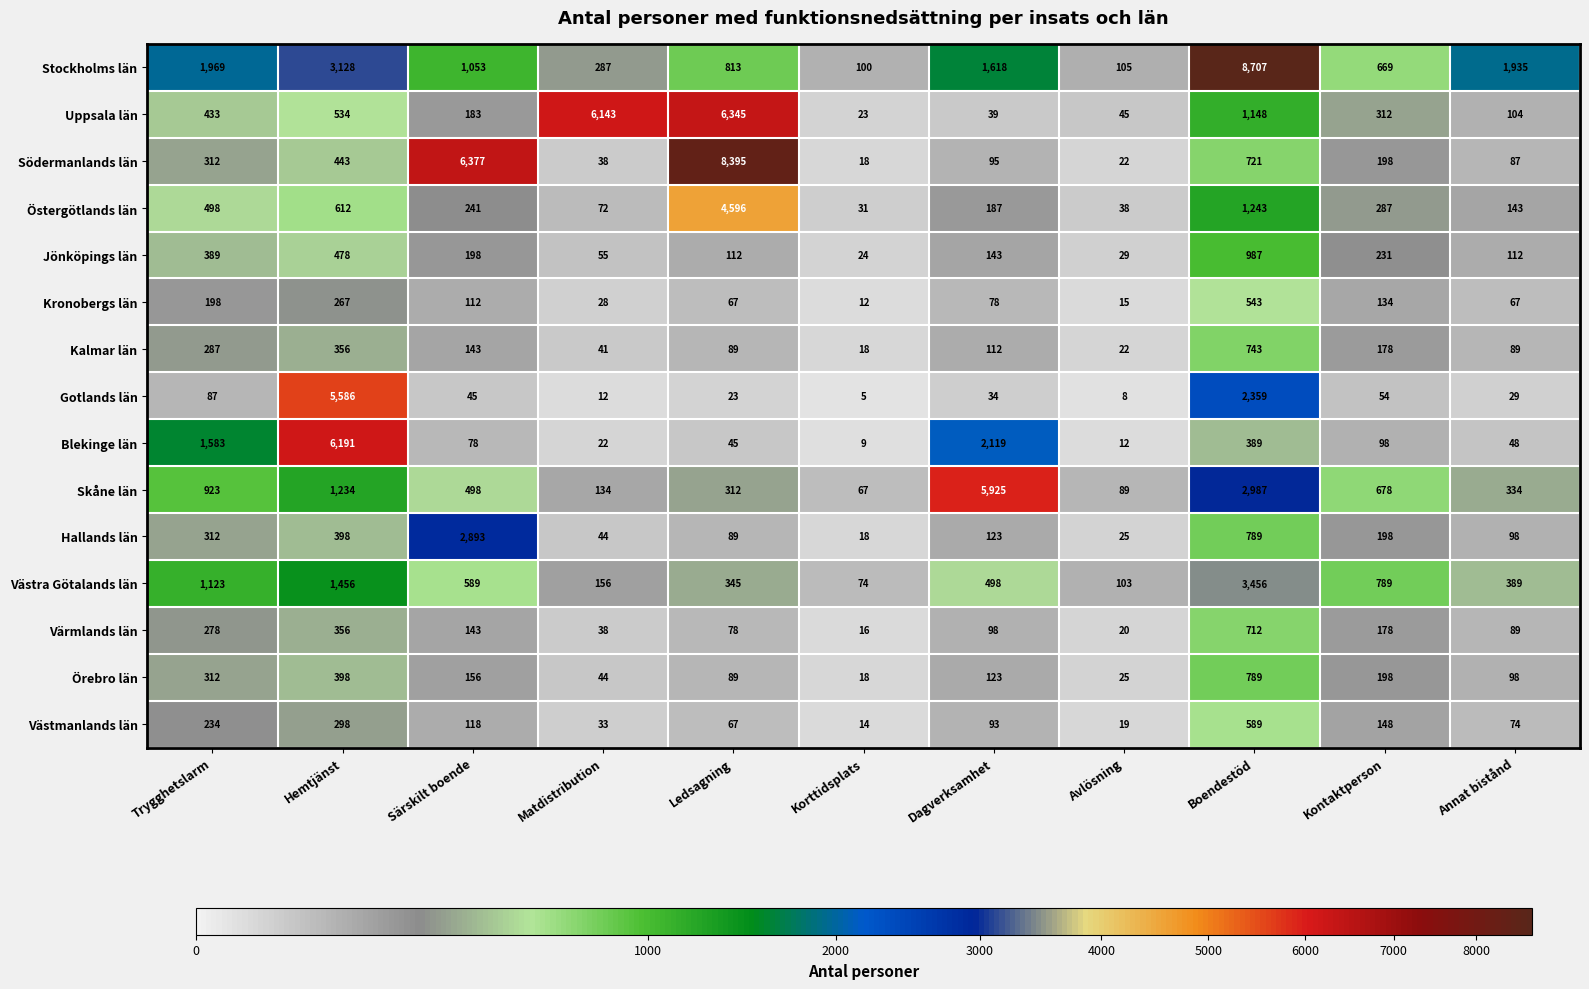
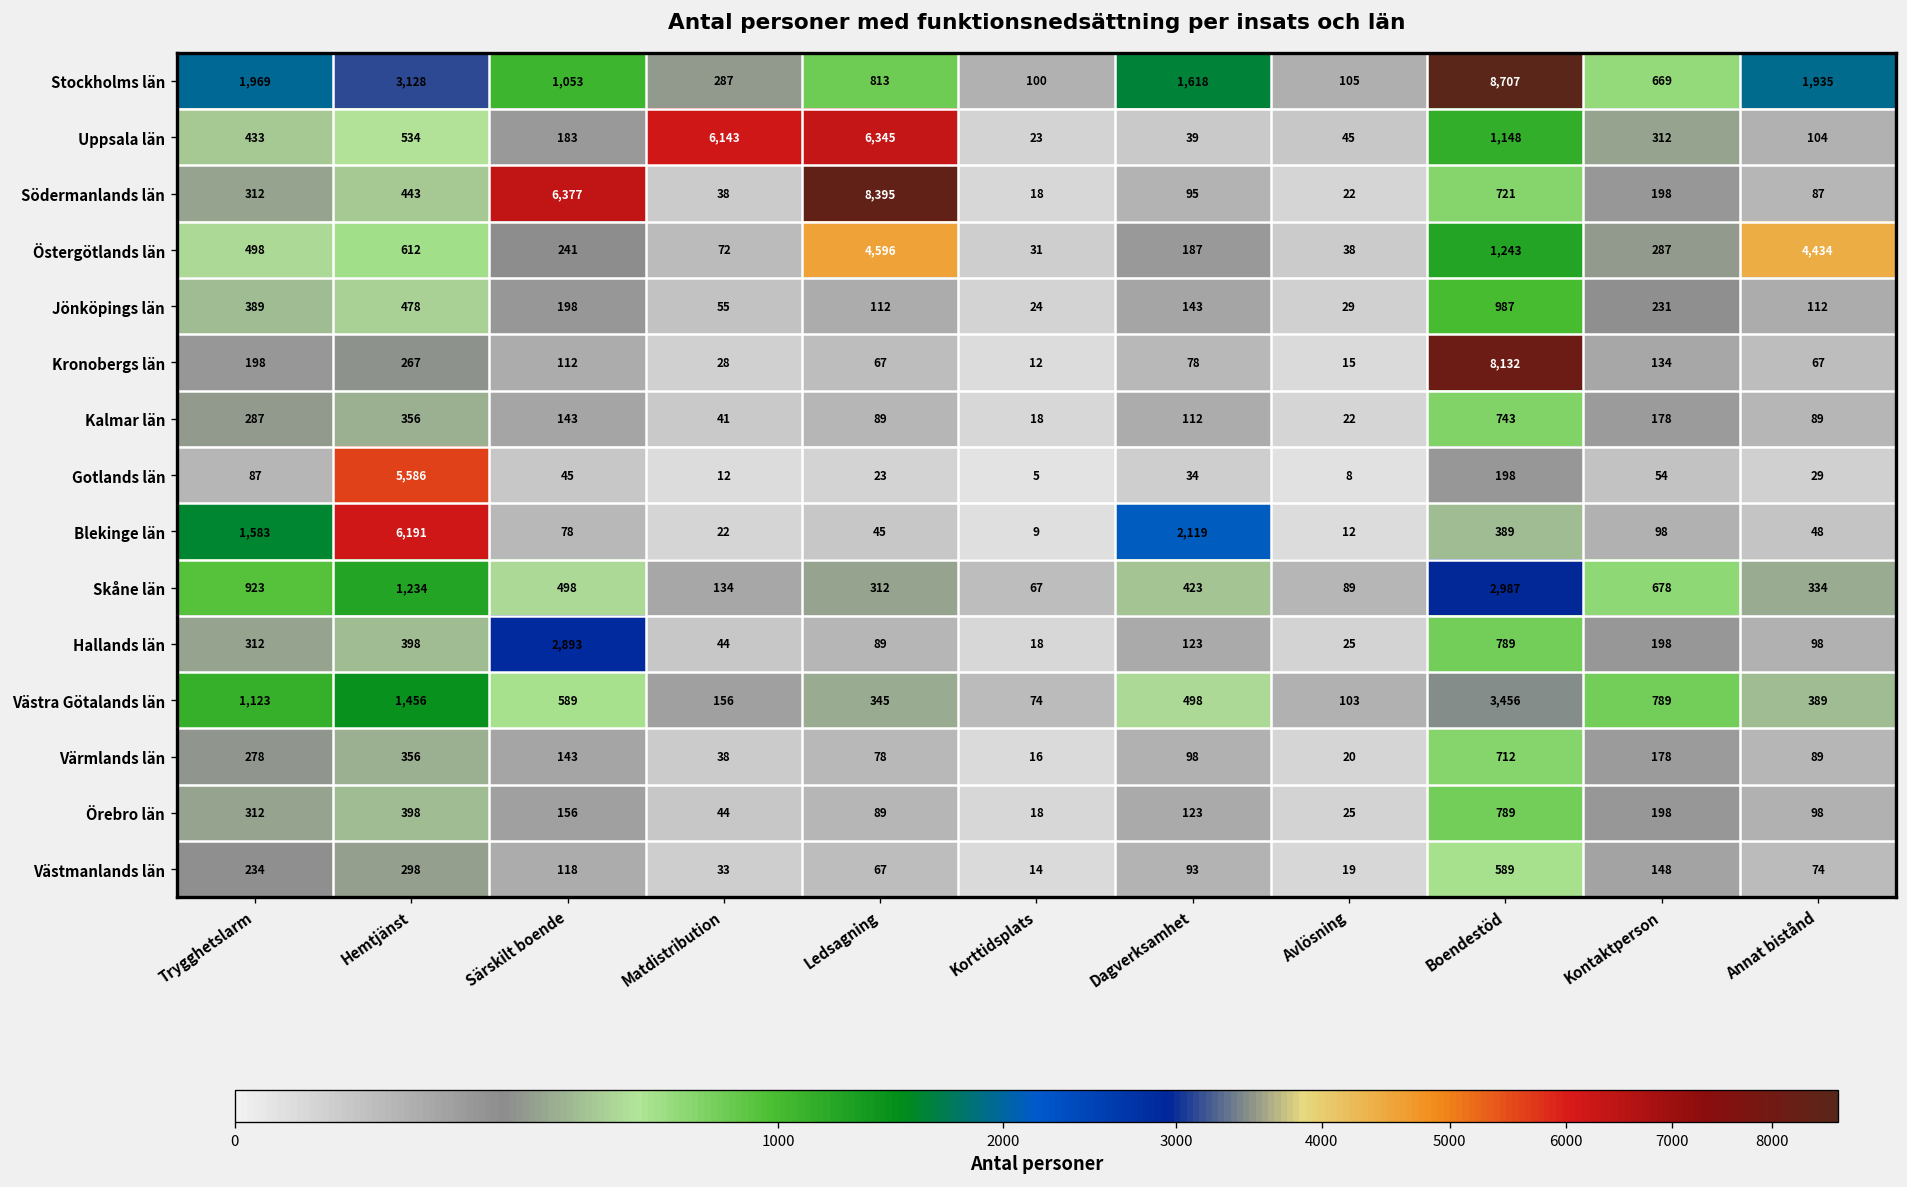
  {
    "Stockholms län": {
      "Trygghetslarm": "1,969",
      "Hemtjänst": "3,128",
      "Särskilt boende": "1,053",
      "Matdistribution": "287",
      "Ledsagning": "813",
      "Korttidsplats": "100",
      "Dagverksamhet": "1,618",
      "Avlösning": "105",
      "Boendestöd": "8,707",
      "Kontaktperson": "669",
      "Annat bistånd": "1,935"
    },
    "Uppsala län": {
      "Trygghetslarm": "433",
      "Hemtjänst": "534",
      "Särskilt boende": "183",
      "Matdistribution": "6,143",
      "Ledsagning": "6,345",
      "Korttidsplats": "23",
      "Dagverksamhet": "39",
      "Avlösning": "45",
      "Boendestöd": "1,148",
      "Kontaktperson": "312",
      "Annat bistånd": "104"
    },
    "Södermanlands län": {
      "Trygghetslarm": "312",
      "Hemtjänst": "443",
      "Särskilt boende": "6,377",
      "Matdistribution": "38",
      "Ledsagning": "8,395",
      "Korttidsplats": "18",
      "Dagverksamhet": "95",
      "Avlösning": "22",
      "Boendestöd": "721",
      "Kontaktperson": "198",
      "Annat bistånd": "87"
    },
    "Östergötlands län": {
      "Trygghetslarm": "498",
      "Hemtjänst": "612",
      "Särskilt boende": "241",
      "Matdistribution": "72",
      "Ledsagning": "4,596",
      "Korttidsplats": "31",
      "Dagverksamhet": "187",
      "Avlösning": "38",
      "Boendestöd": "1,243",
      "Kontaktperson": "287",
-     "Annat bistånd": "143"
+     "Annat bistånd": "4,434"
    },
    "Jönköpings län": {
      "Trygghetslarm": "389",
      "Hemtjänst": "478",
      "Särskilt boende": "198",
      "Matdistribution": "55",
      "Ledsagning": "112",
      "Korttidsplats": "24",
      "Dagverksamhet": "143",
      "Avlösning": "29",
      "Boendestöd": "987",
      "Kontaktperson": "231",
      "Annat bistånd": "112"
    },
    "Kronobergs län": {
      "Trygghetslarm": "198",
      "Hemtjänst": "267",
      "Särskilt boende": "112",
      "Matdistribution": "28",
      "Ledsagning": "67",
      "Korttidsplats": "12",
      "Dagverksamhet": "78",
      "Avlösning": "15",
-     "Boendestöd": "543",
+     "Boendestöd": "8,132",
      "Kontaktperson": "134",
      "Annat bistånd": "67"
    },
    "Kalmar län": {
      "Trygghetslarm": "287",
      "Hemtjänst": "356",
      "Särskilt boende": "143",
      "Matdistribution": "41",
      "Ledsagning": "89",
      "Korttidsplats": "18",
      "Dagverksamhet": "112",
      "Avlösning": "22",
      "Boendestöd": "743",
      "Kontaktperson": "178",
      "Annat bistånd": "89"
    },
    "Gotlands län": {
      "Trygghetslarm": "87",
      "Hemtjänst": "5,586",
      "Särskilt boende": "45",
      "Matdistribution": "12",
      "Ledsagning": "23",
      "Korttidsplats": "5",
      "Dagverksamhet": "34",
      "Avlösning": "8",
-     "Boendestöd": "2,359",
+     "Boendestöd": "198",
      "Kontaktperson": "54",
      "Annat bistånd": "29"
    },
    "Blekinge län": {
      "Trygghetslarm": "1,583",
      "Hemtjänst": "6,191",
      "Särskilt boende": "78",
      "Matdistribution": "22",
      "Ledsagning": "45",
      "Korttidsplats": "9",
      "Dagverksamhet": "2,119",
      "Avlösning": "12",
      "Boendestöd": "389",
      "Kontaktperson": "98",
      "Annat bistånd": "48"
    },
    "Skåne län": {
      "Trygghetslarm": "923",
      "Hemtjänst": "1,234",
      "Särskilt boende": "498",
      "Matdistribution": "134",
      "Ledsagning": "312",
      "Korttidsplats": "67",
-     "Dagverksamhet": "5,925",
+     "Dagverksamhet": "423",
      "Avlösning": "89",
      "Boendestöd": "2,987",
      "Kontaktperson": "678",
      "Annat bistånd": "334"
    },
    "Hallands län": {
      "Trygghetslarm": "312",
      "Hemtjänst": "398",
      "Särskilt boende": "2,893",
      "Matdistribution": "44",
      "Ledsagning": "89",
      "Korttidsplats": "18",
      "Dagverksamhet": "123",
      "Avlösning": "25",
      "Boendestöd": "789",
      "Kontaktperson": "198",
      "Annat bistånd": "98"
    },
    "Västra Götalands län": {
      "Trygghetslarm": "1,123",
      "Hemtjänst": "1,456",
      "Särskilt boende": "589",
      "Matdistribution": "156",
      "Ledsagning": "345",
      "Korttidsplats": "74",
      "Dagverksamhet": "498",
      "Avlösning": "103",
      "Boendestöd": "3,456",
      "Kontaktperson": "789",
      "Annat bistånd": "389"
    },
    "Värmlands län": {
      "Trygghetslarm": "278",
      "Hemtjänst": "356",
      "Särskilt boende": "143",
      "Matdistribution": "38",
      "Ledsagning": "78",
      "Korttidsplats": "16",
      "Dagverksamhet": "98",
      "Avlösning": "20",
      "Boendestöd": "712",
      "Kontaktperson": "178",
      "Annat bistånd": "89"
    },
    "Örebro län": {
      "Trygghetslarm": "312",
      "Hemtjänst": "398",
      "Särskilt boende": "156",
      "Matdistribution": "44",
      "Ledsagning": "89",
      "Korttidsplats": "18",
      "Dagverksamhet": "123",
      "Avlösning": "25",
      "Boendestöd": "789",
      "Kontaktperson": "198",
      "Annat bistånd": "98"
    },
    "Västmanlands län": {
      "Trygghetslarm": "234",
      "Hemtjänst": "298",
      "Särskilt boende": "118",
      "Matdistribution": "33",
      "Ledsagning": "67",
      "Korttidsplats": "14",
      "Dagverksamhet": "93",
      "Avlösning": "19",
      "Boendestöd": "589",
      "Kontaktperson": "148",
      "Annat bistånd": "74"
    }
  }
